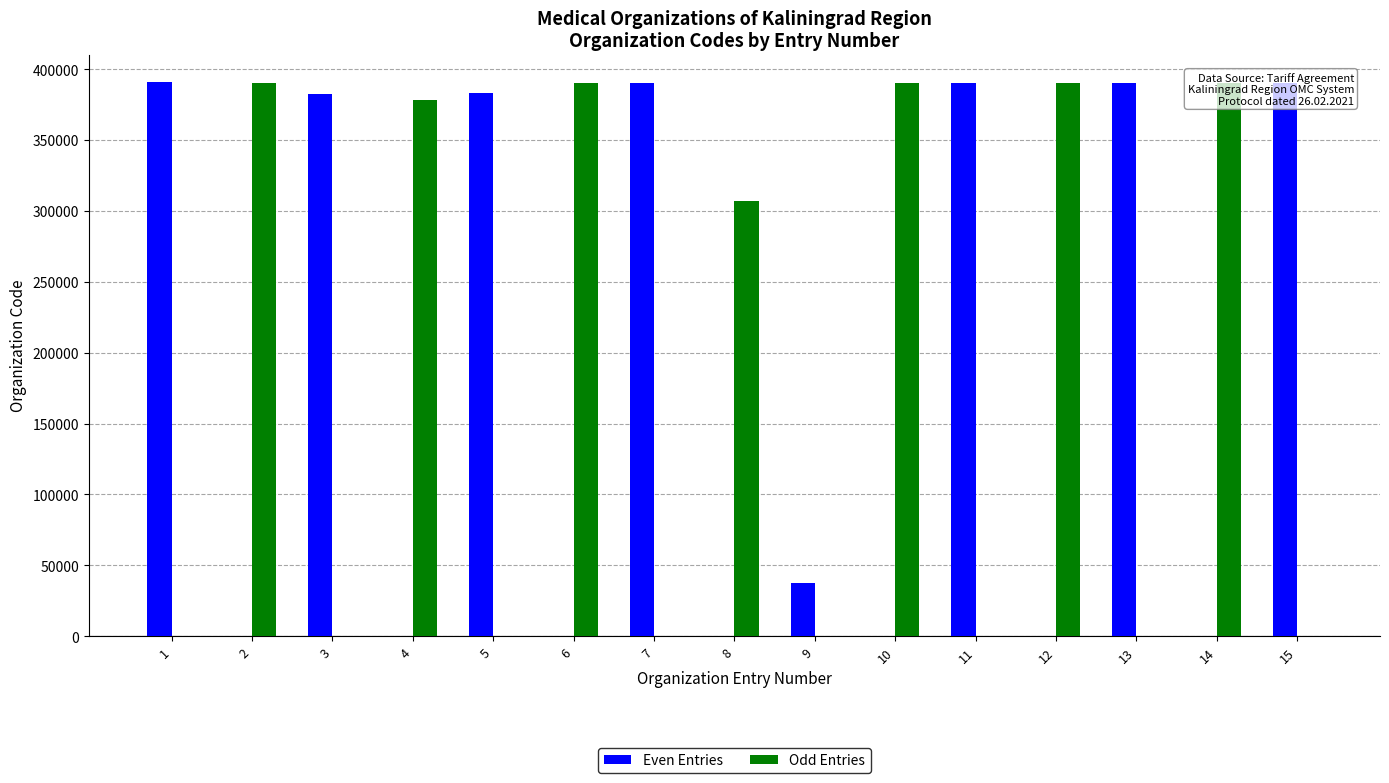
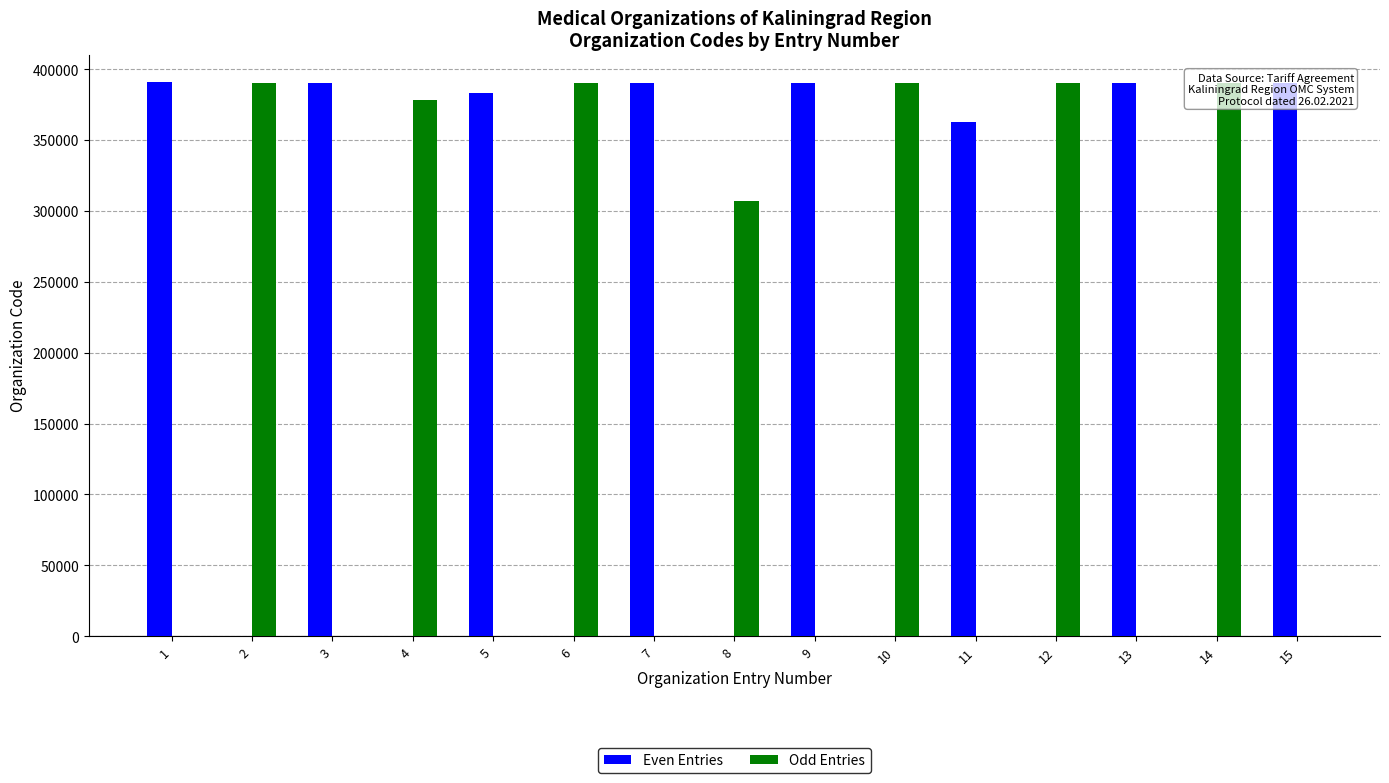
  {
    "Even Entries": {
      "1": 391000,
      "2": 0,
-     "3": 382000,
+     "3": 390000,
      "4": 0,
      "5": 383000,
      "6": 0,
      "7": 390000,
      "8": 0,
-     "9": 37000,
+     "9": 390000,
      "10": 0,
-     "11": 390000,
+     "11": 362000,
      "12": 0,
      "13": 390000,
      "14": 0
    },
    "Odd Entries": {
      "1": 0,
      "2": 390000,
      "3": 0,
      "4": 378000,
      "5": 0,
      "6": 390000,
      "7": 0,
      "8": 307000,
      "9": 0,
      "10": 390000,
      "11": 0,
      "12": 390000,
      "13": 0,
      "15": 0
    }
  }
